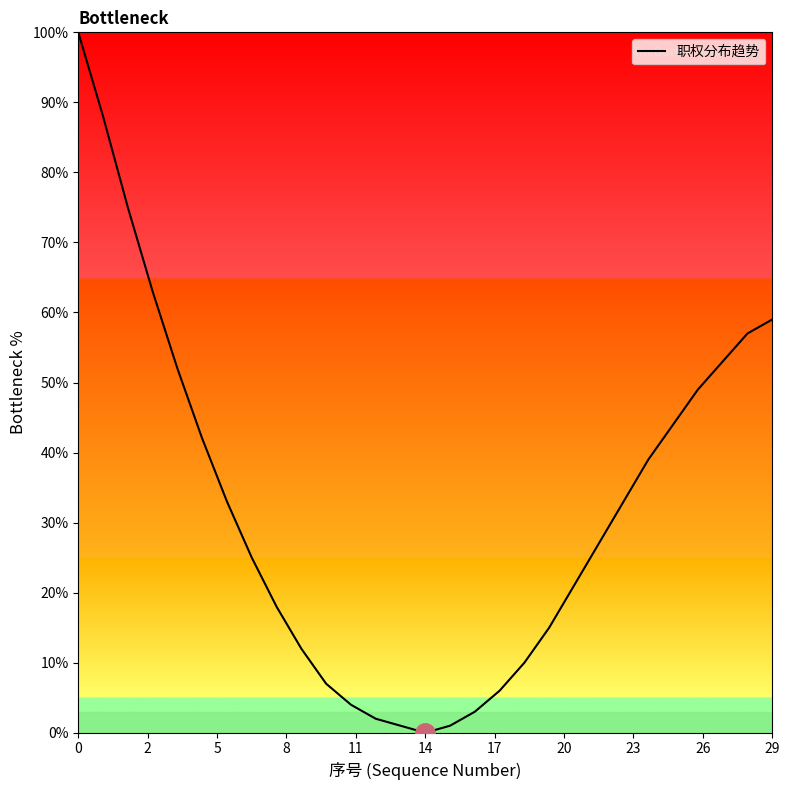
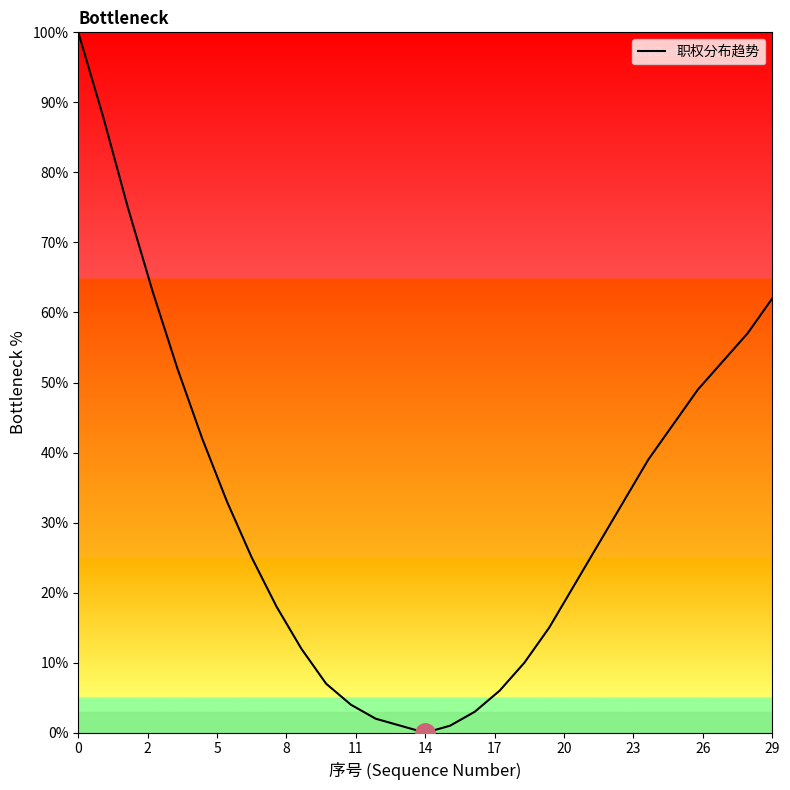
  {
    "职权分布趋势": {
      "0": "100%",
-     "29": "59%"
+     "29": "62%"
    }
  }
